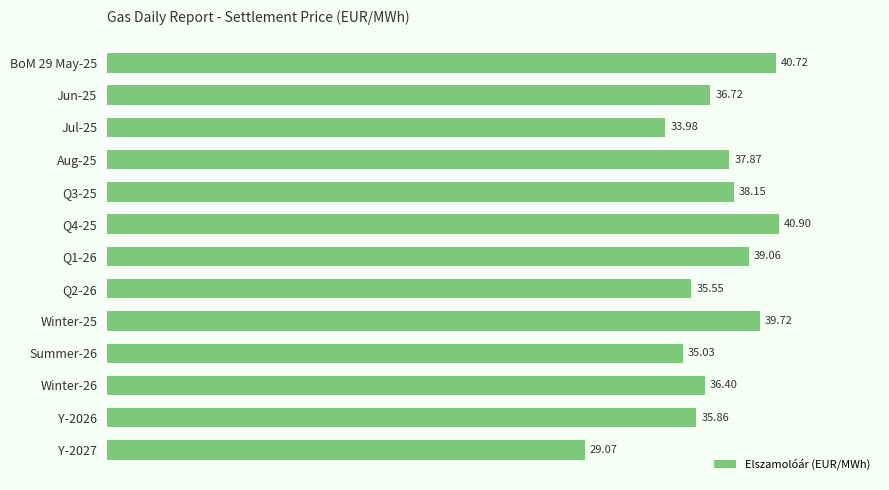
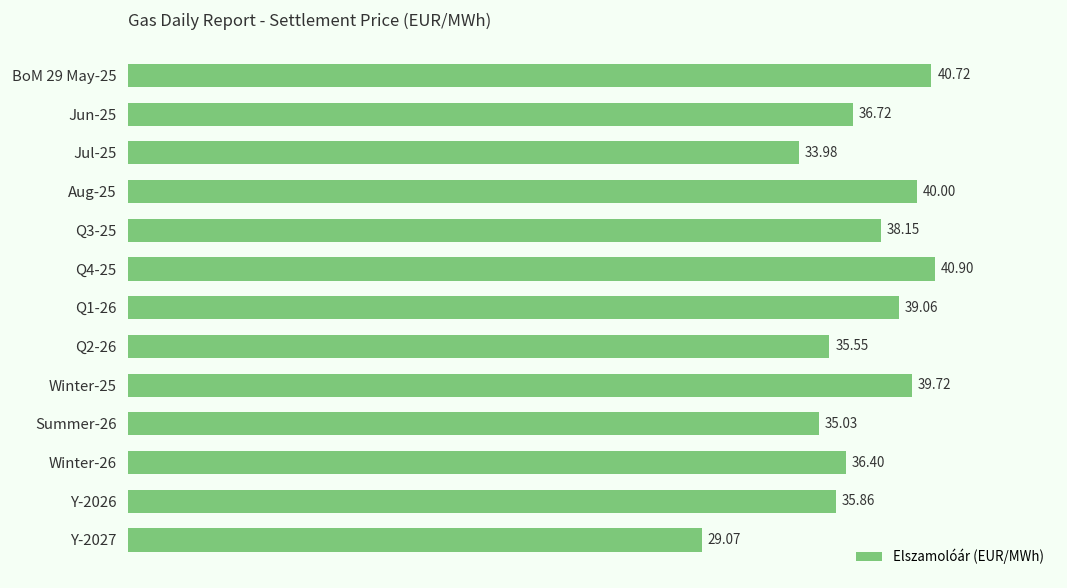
  {
    "BoM 29 May-25": 40.72,
    "Jun-25": 36.72,
    "Jul-25": 33.98,
-   "Aug-25": 37.87,
+   "Aug-25": 40.00,
    "Q3-25": 38.15,
    "Q4-25": 40.90,
    "Q1-26": 39.06,
    "Q2-26": 35.55,
    "Winter-25": 39.72,
    "Summer-26": 35.03,
    "Winter-26": 36.40,
    "Y-2026": 35.86,
    "Y-2027": 29.07
  }
